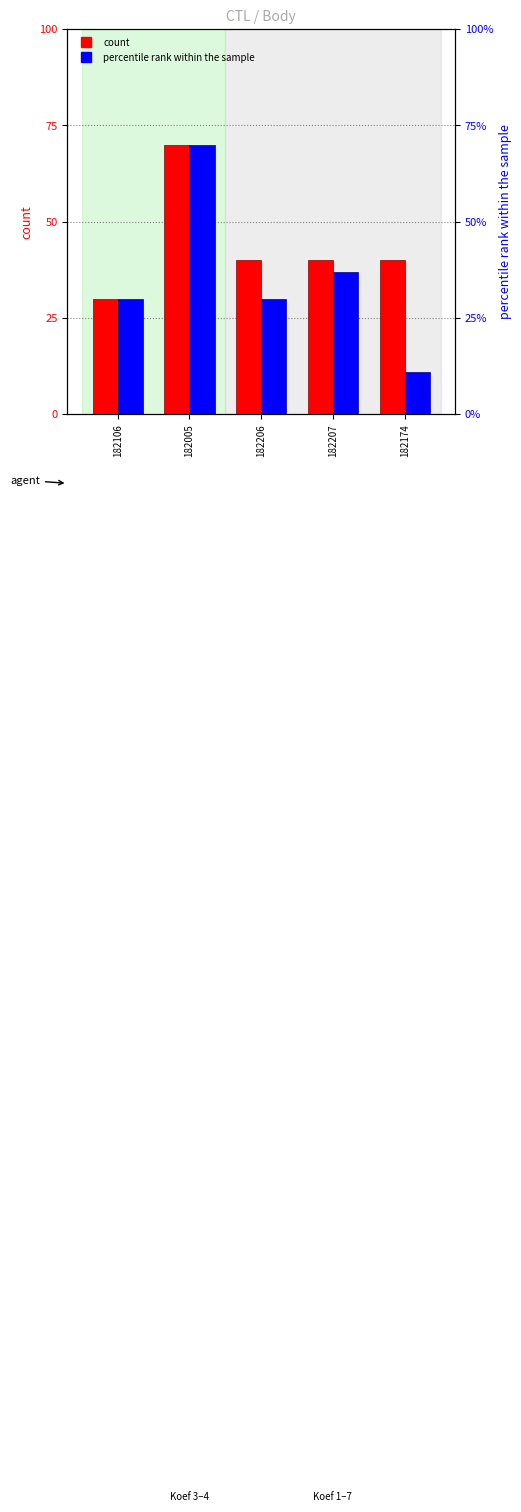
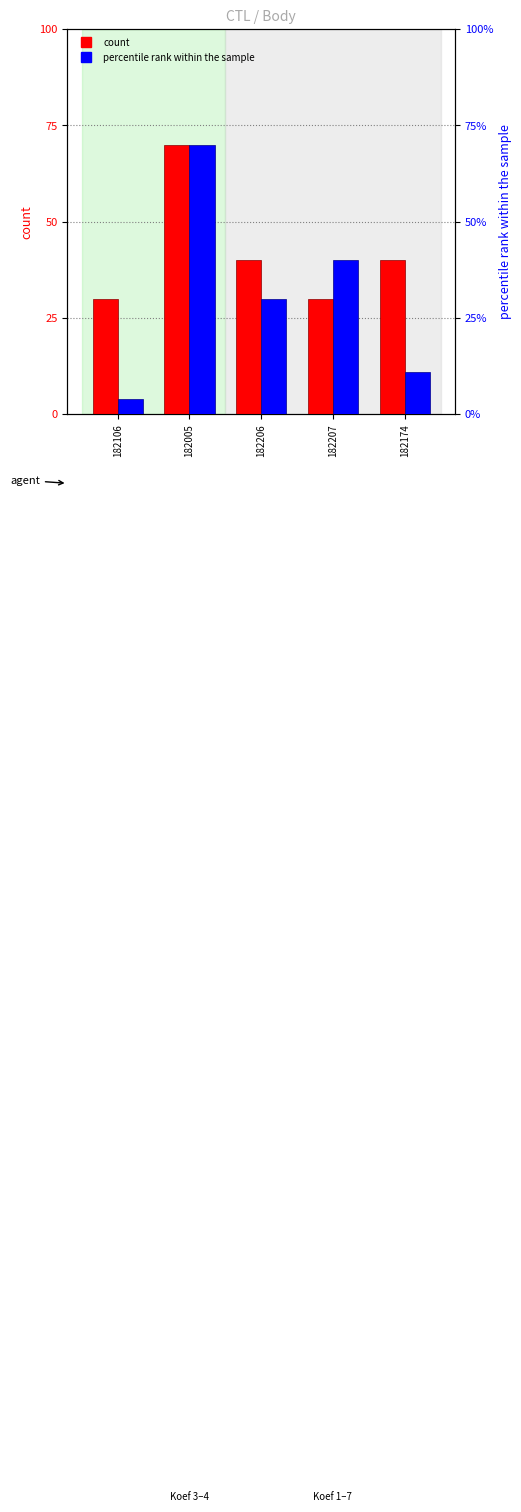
  {
    "count": {
      "182106": "30",
      "182005": "70",
      "182206": "40",
-     "182207": "40",
+     "182207": "30",
      "182174": "40"
    },
    "percentile rank within the sample": {
-     "182106": "30%",
+     "182106": "4%",
      "182005": "70%",
      "182206": "30%",
-     "182207": "37%",
+     "182207": "40%",
      "182174": "11%"
    }
  }
